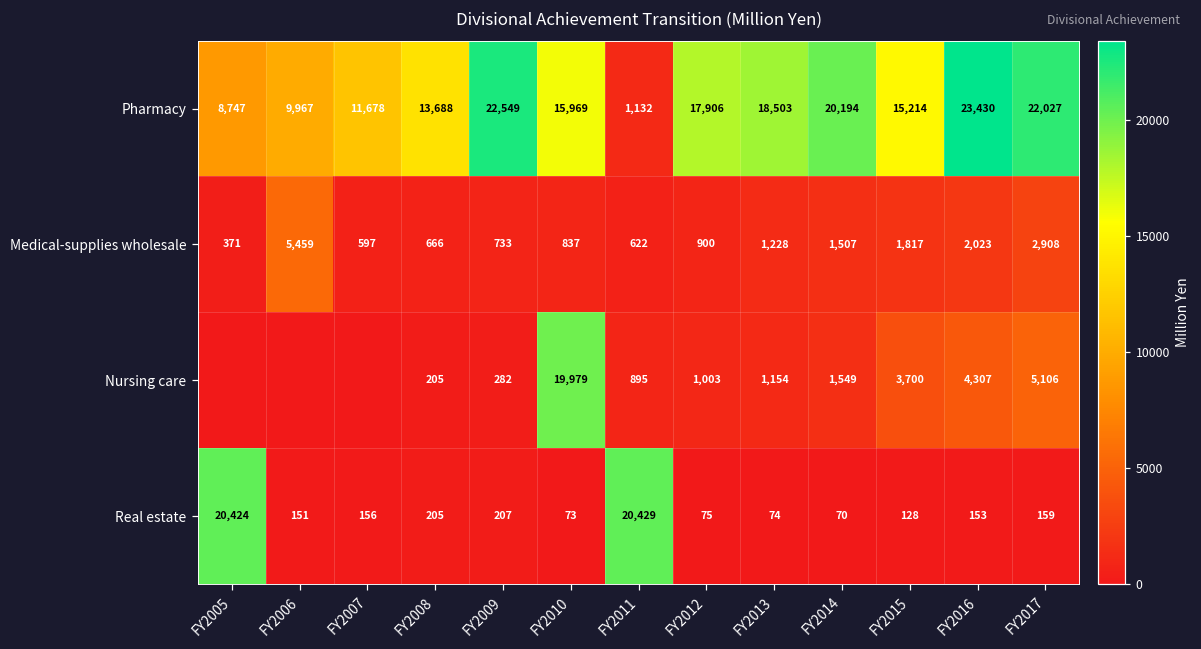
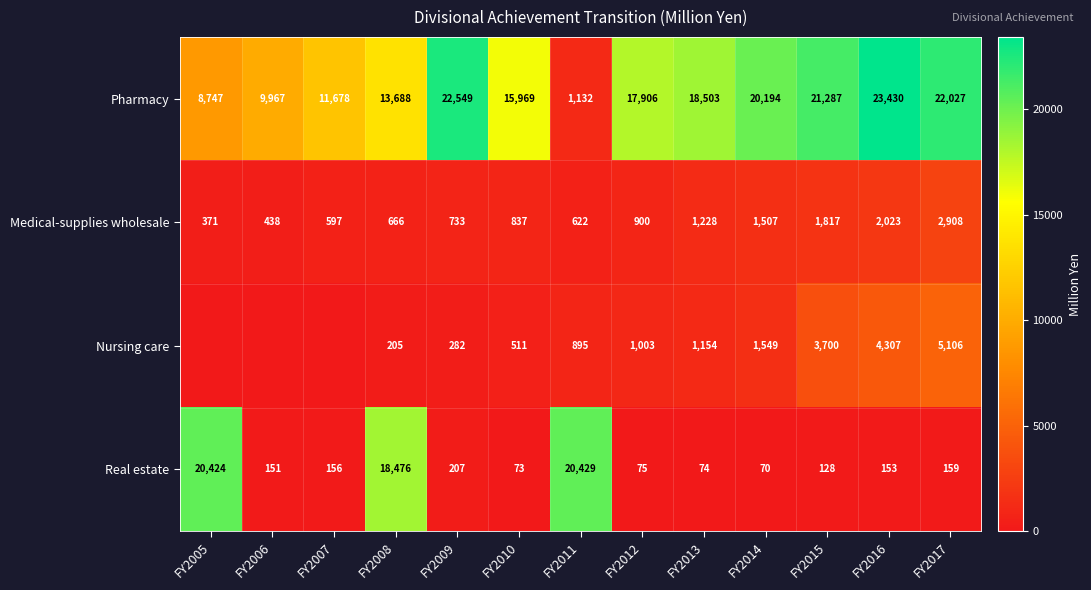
  {
    "Pharmacy": {
      "FY2005": "8,747",
      "FY2006": "9,967",
      "FY2007": "11,678",
      "FY2008": "13,688",
      "FY2009": "22,549",
      "FY2010": "15,969",
      "FY2011": "1,132",
      "FY2012": "17,906",
      "FY2013": "18,503",
      "FY2014": "20,194",
-     "FY2015": "15,214",
+     "FY2015": "21,287",
      "FY2016": "23,430",
      "FY2017": "22,027"
    },
    "Medical-supplies wholesale": {
      "FY2005": "371",
-     "FY2006": "5,459",
+     "FY2006": "438",
      "FY2007": "597",
      "FY2008": "666",
      "FY2009": "733",
      "FY2010": "837",
      "FY2011": "622",
      "FY2012": "900",
      "FY2013": "1,228",
      "FY2014": "1,507",
      "FY2015": "1,817",
      "FY2016": "2,023",
      "FY2017": "2,908"
    },
    "Nursing care": {
      "FY2008": "205",
      "FY2009": "282",
-     "FY2010": "19,979",
+     "FY2010": "511",
      "FY2011": "895",
      "FY2012": "1,003",
      "FY2013": "1,154",
      "FY2014": "1,549",
      "FY2015": "3,700",
      "FY2016": "4,307",
      "FY2017": "5,106"
    },
    "Real estate": {
      "FY2005": "20,424",
      "FY2006": "151",
      "FY2007": "156",
-     "FY2008": "205",
+     "FY2008": "18,476",
      "FY2009": "207",
      "FY2010": "73",
      "FY2011": "20,429",
      "FY2012": "75",
      "FY2013": "74",
      "FY2014": "70",
      "FY2015": "128",
      "FY2016": "153",
      "FY2017": "159"
    }
  }
